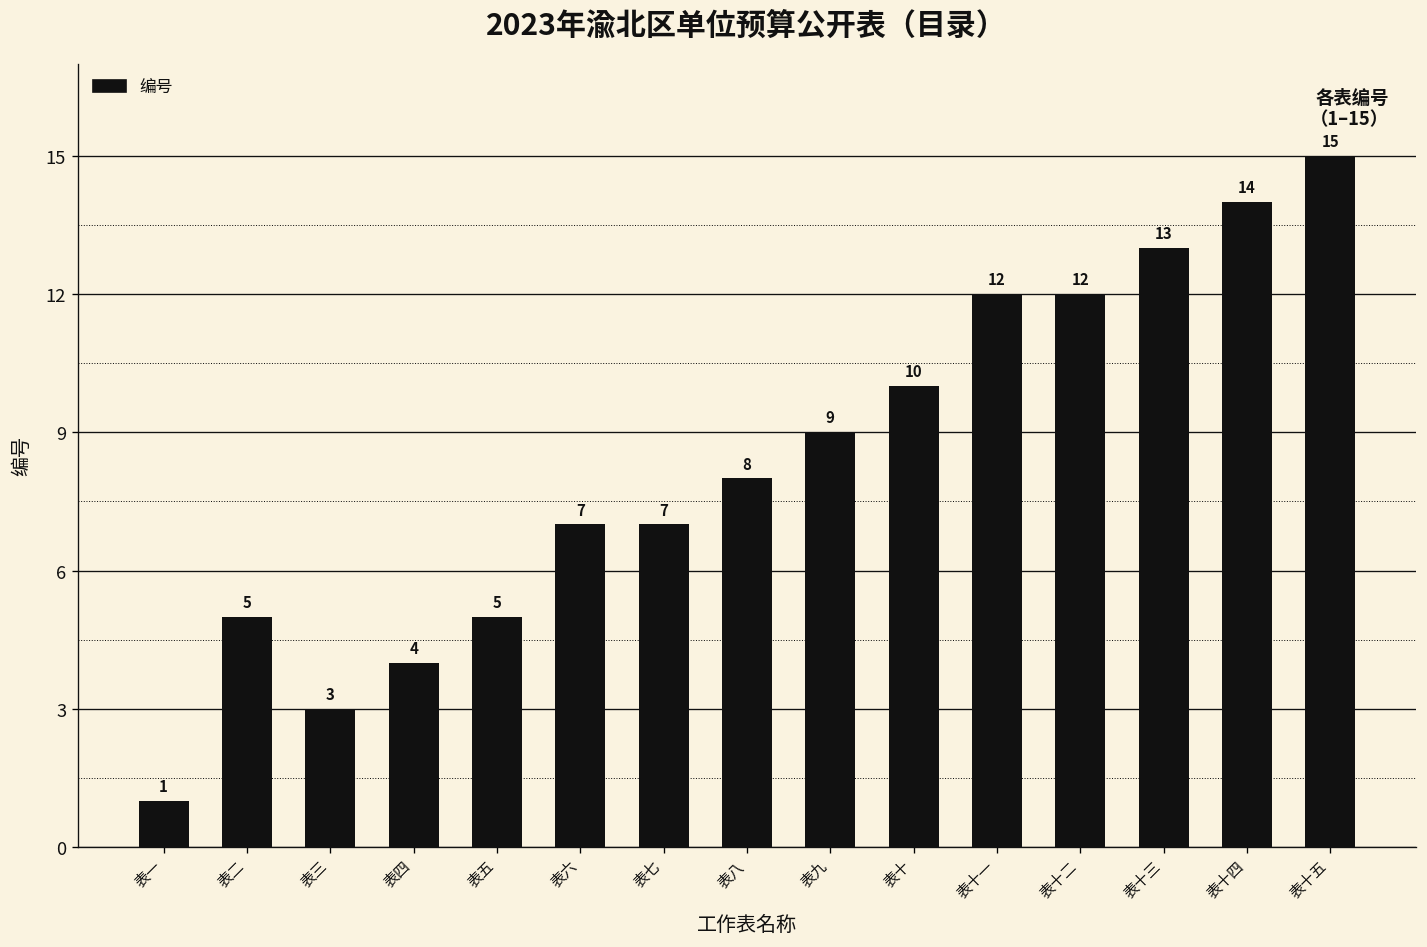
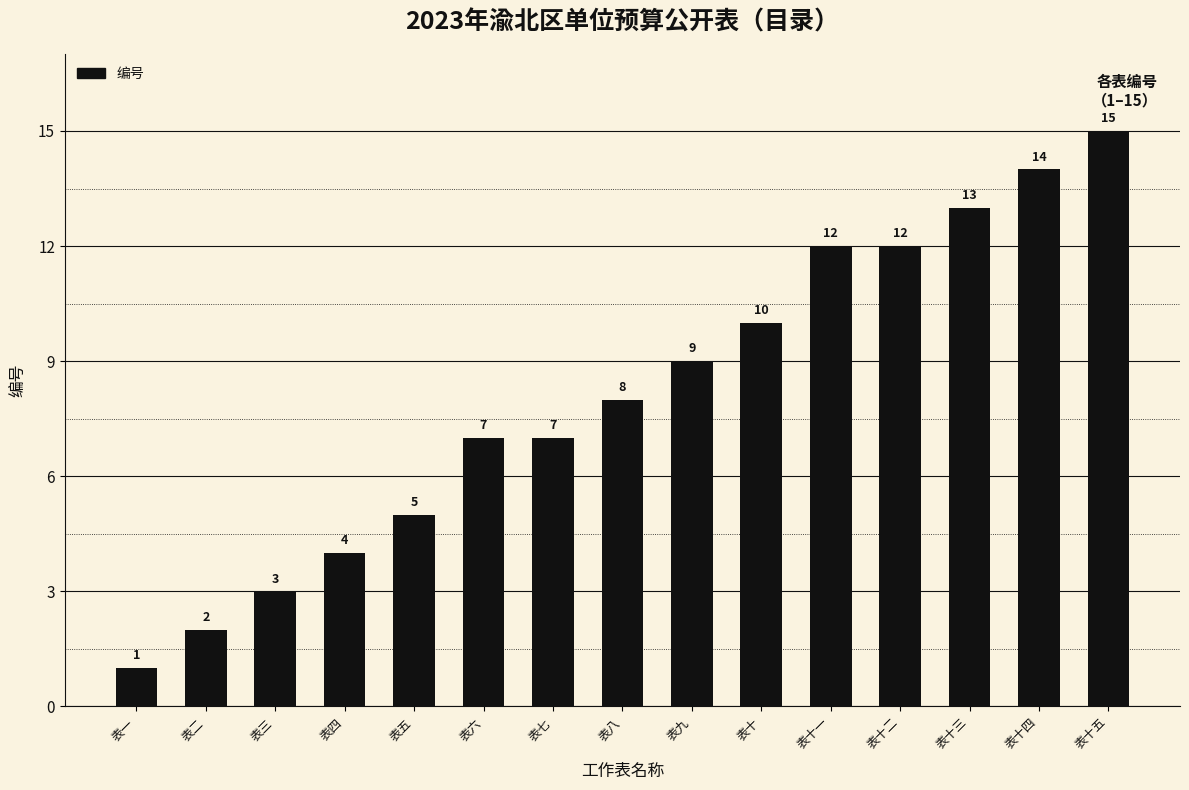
  {
    "表一": 1,
-   "表二": 5,
+   "表二": 2,
    "表三": 3,
    "表四": 4,
    "表五": 5,
    "表六": 7,
    "表七": 7,
    "表八": 8,
    "表九": 9,
    "表十": 10,
    "表十一": 12,
    "表十二": 12,
    "表十三": 13,
    "表十四": 14
  }
